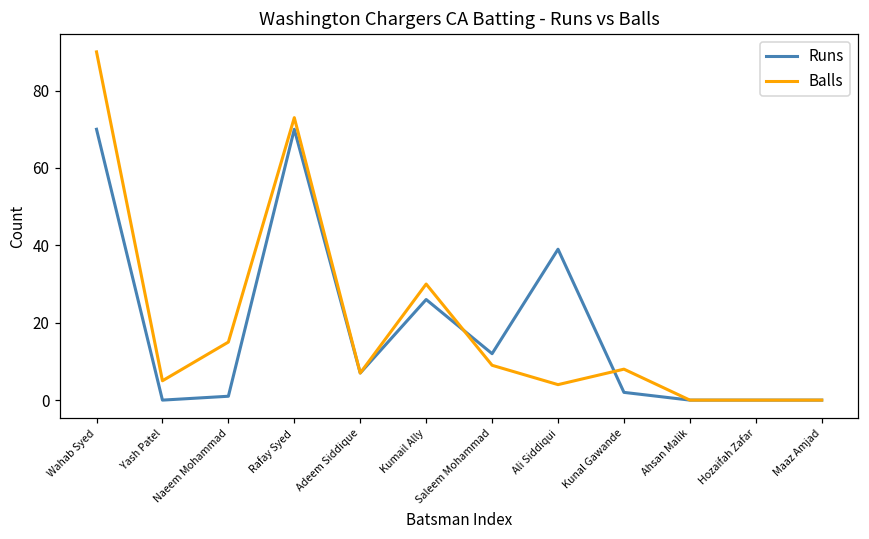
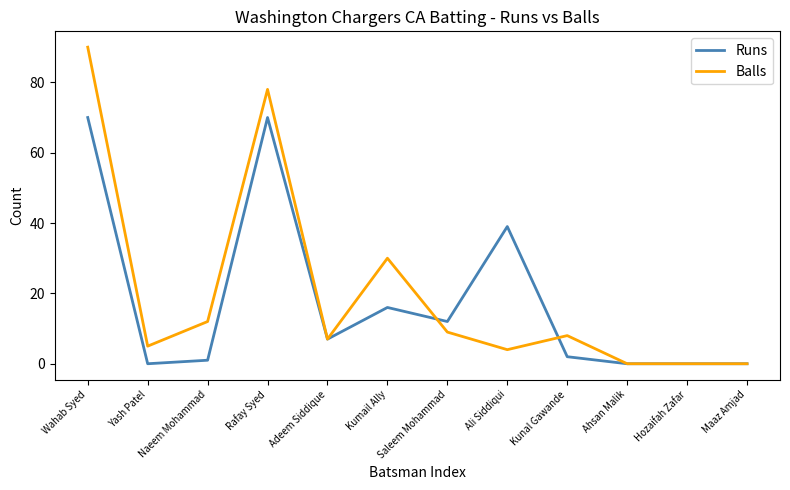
  {
    "Runs": {
      "Wahab Syed": 70,
      "Yash Patel": 0,
      "Naeem Mohammad": 1,
      "Rafay Syed": 70,
-     "Kumail Ally": 26,
+     "Kumail Ally": 16,
      "Saleem Mohammad": 12,
      "Ali Siddiqui": 39,
      "Kunal Gawande": 2
    },
    "Balls": {
      "Wahab Syed": 90,
      "Yash Patel": 5,
-     "Naeem Mohammad": 15,
-     "Rafay Syed": 73,
+     "Naeem Mohammad": 12,
+     "Rafay Syed": 78,
      "Kumail Ally": 30,
      "Saleem Mohammad": 9,
      "Ali Siddiqui": 4,
      "Kunal Gawande": 8
    }
  }
